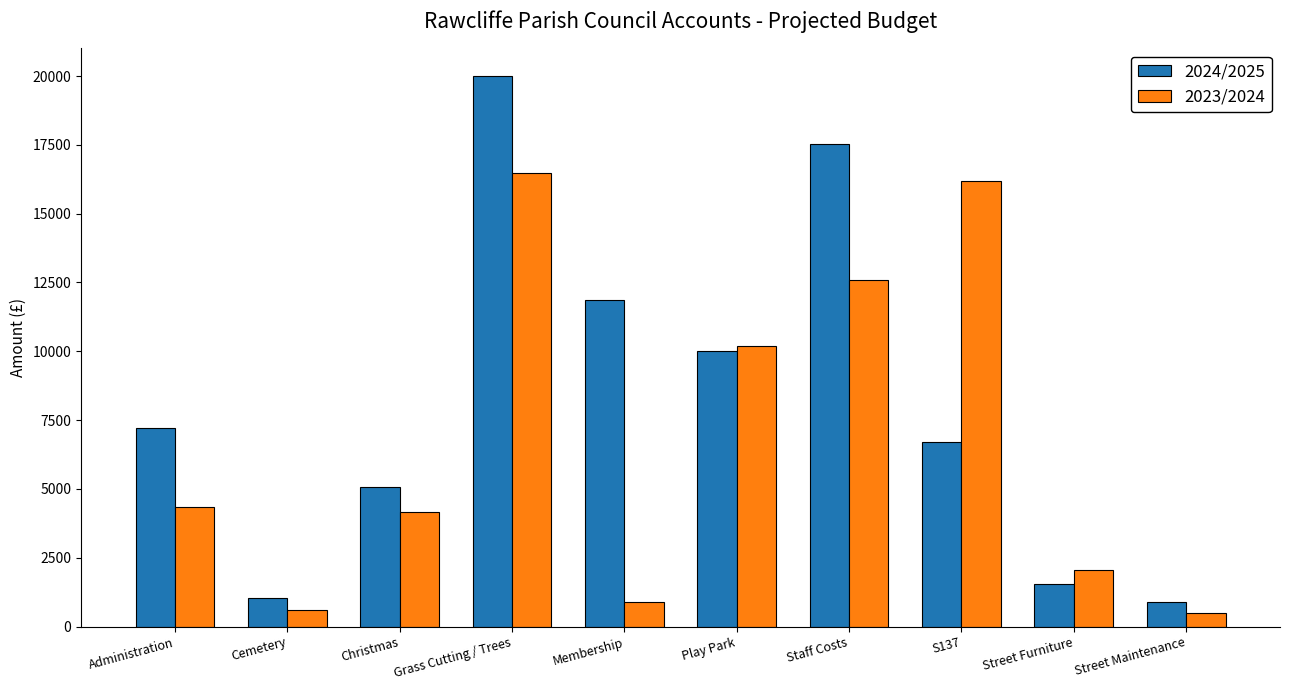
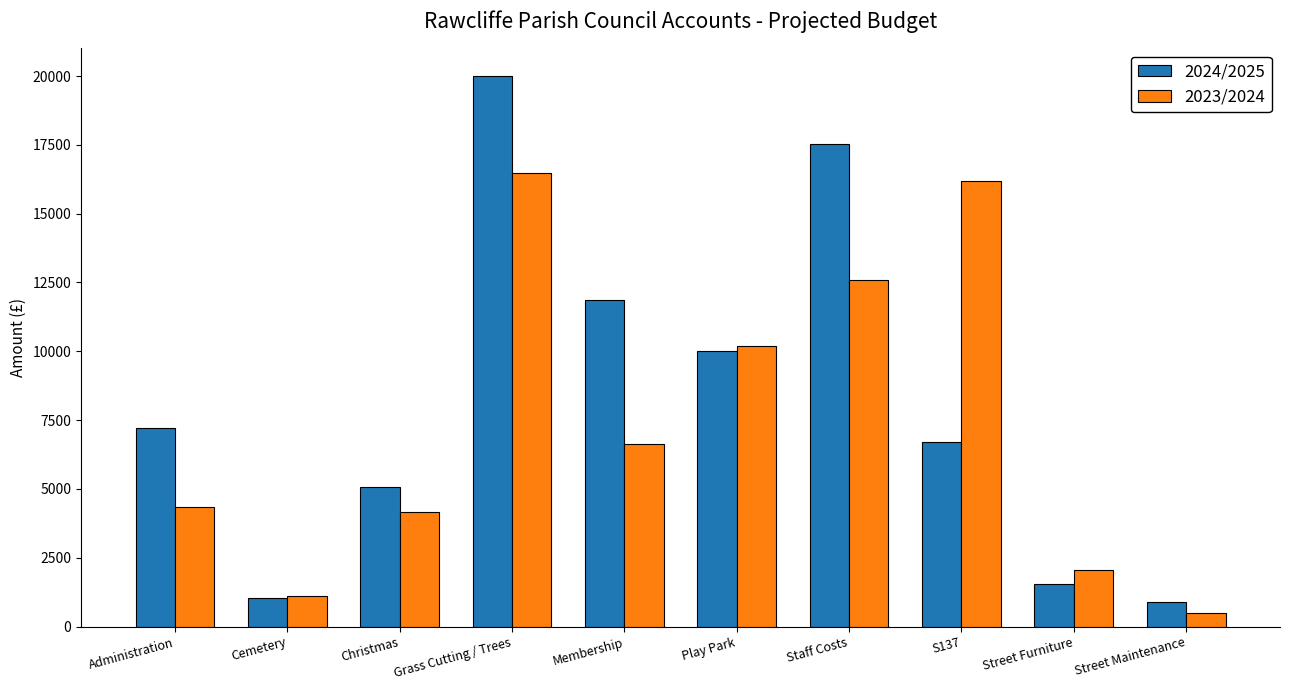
  {
    "2024/2025": {
      "Administration": 7200,
      "Cemetery": 1000,
      "Christmas": 5100,
      "Grass Cutting / Trees": 20000,
      "Membership": 11900,
      "Play Park": 10000,
      "Staff Costs": 17500,
      "S137": 6700,
      "Street Furniture": 1600,
      "Street Maintenance": 900
    },
    "2023/2024": {
      "Administration": 4300,
-     "Cemetery": 600,
+     "Cemetery": 1100,
      "Christmas": 4200,
      "Grass Cutting / Trees": 16500,
-     "Membership": 900,
+     "Membership": 6600,
      "Play Park": 10200,
      "Staff Costs": 12600,
      "S137": 16200,
      "Street Furniture": 2000,
      "Street Maintenance": 500
    }
  }
